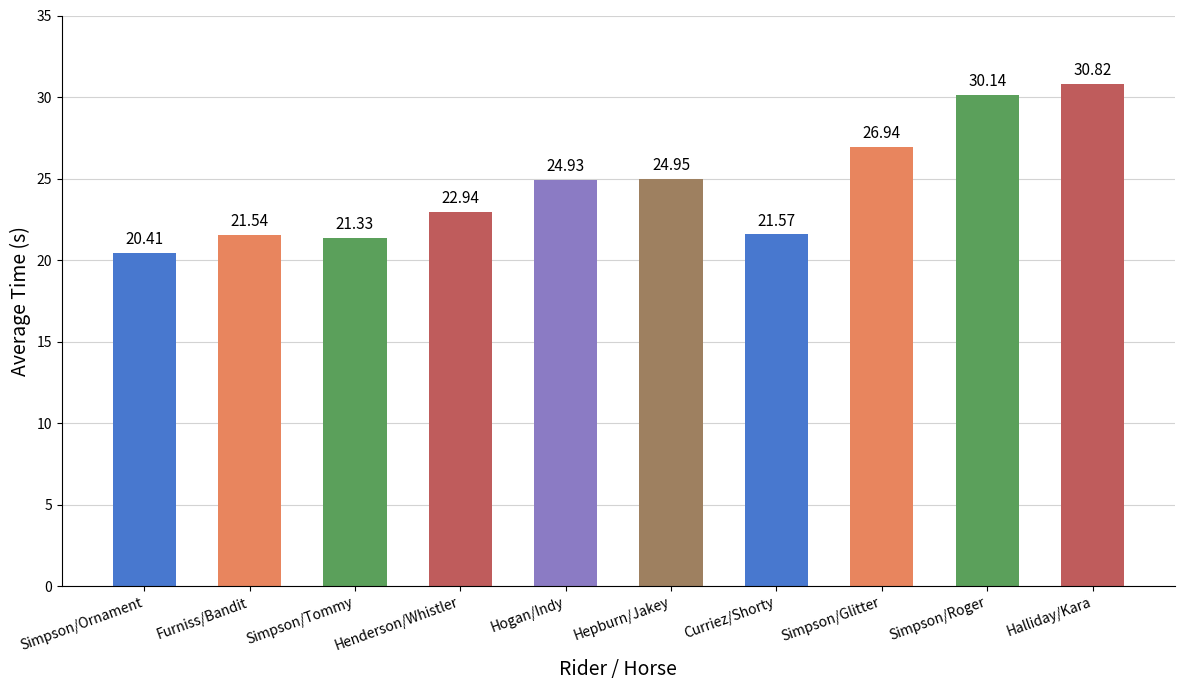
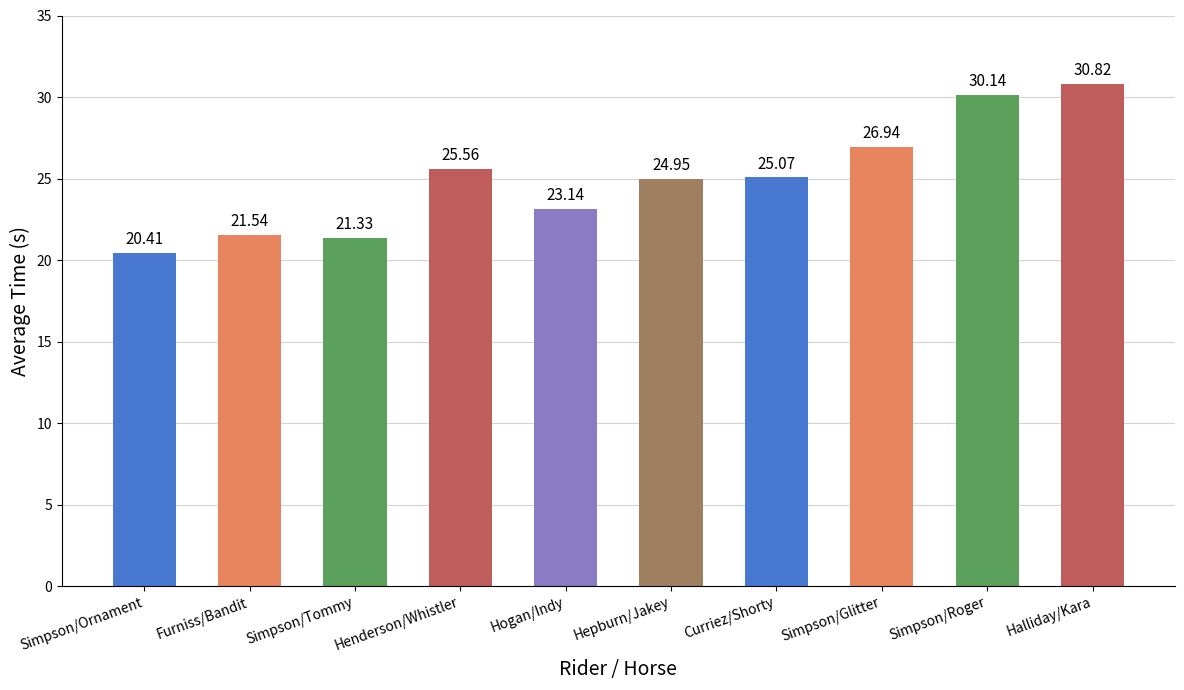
  {
    "Simpson/Ornament": 20.41,
    "Furniss/Bandit": 21.54,
    "Simpson/Tommy": 21.33,
-   "Henderson/Whistler": 22.94,
-   "Hogan/Indy": 24.93,
+   "Henderson/Whistler": 25.56,
+   "Hogan/Indy": 23.14,
    "Hepburn/Jakey": 24.95,
-   "Curriez/Shorty": 21.57,
+   "Curriez/Shorty": 25.07,
    "Simpson/Glitter": 26.94,
    "Simpson/Roger": 30.14,
    "Halliday/Kara": 30.82
  }
